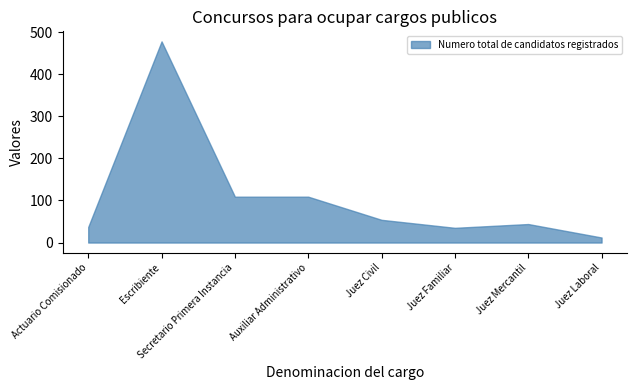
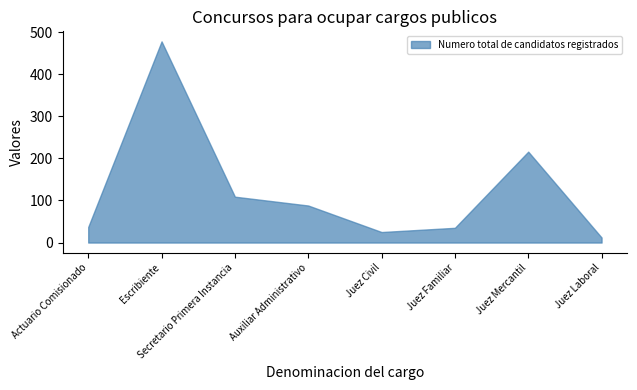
  {
    "Actuario Comisionado": 40,
    "Escribiente": 480,
    "Secretario Primera Instancia": 110,
-   "Auxiliar Administrativo": 110,
-   "Juez Civil": 50,
+   "Auxiliar Administrativo": 90,
+   "Juez Civil": 30,
    "Juez Familiar": 40,
-   "Juez Mercantil": 40,
+   "Juez Mercantil": 220,
    "Juez Laboral": 10
  }
